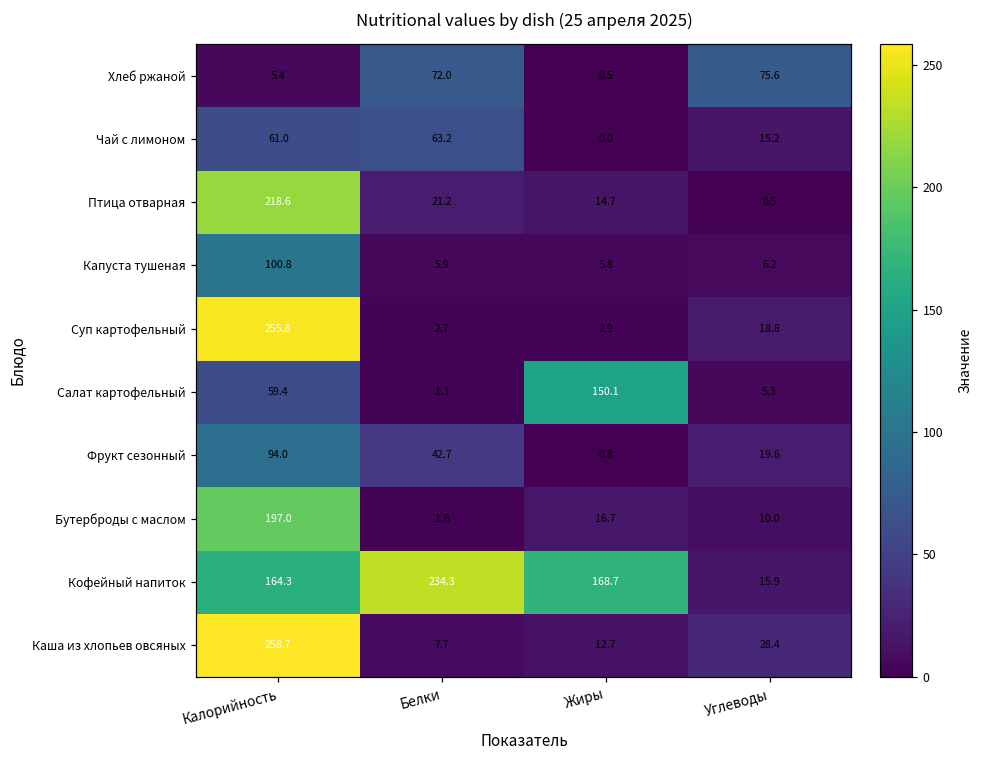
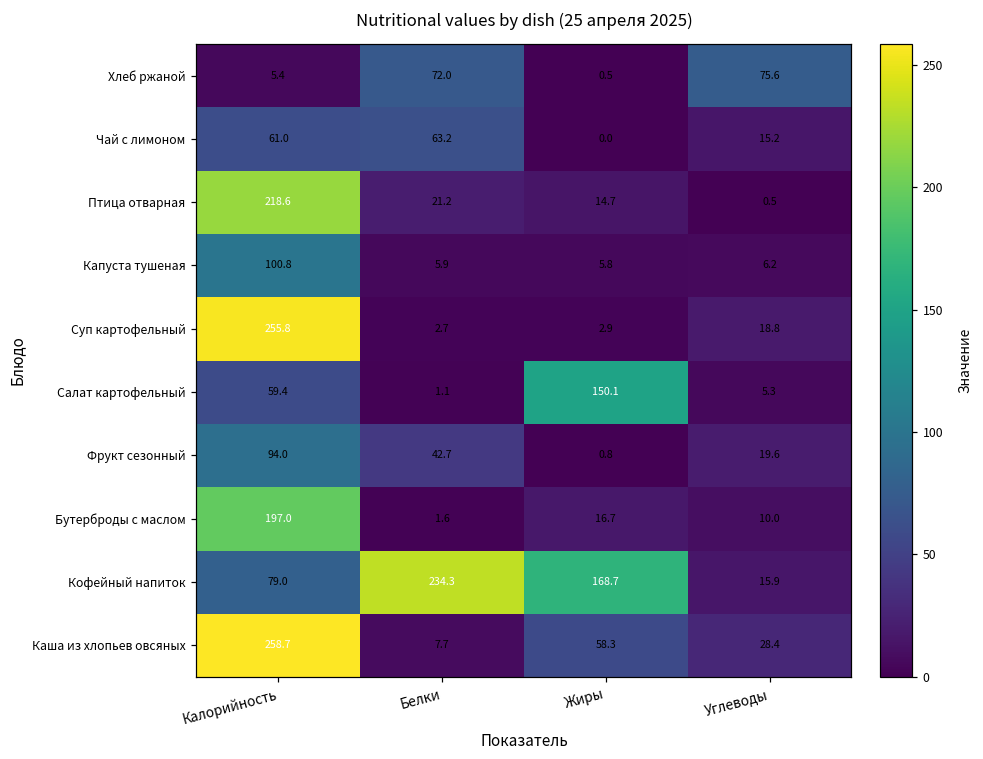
  {
    "Хлеб ржаной": {
      "Калорийность": 5.4,
      "Белки": 72.0,
      "Жиры": 0.5,
      "Углеводы": 75.6
    },
    "Чай с лимоном": {
      "Калорийность": 61.0,
      "Белки": 63.2,
      "Жиры": 0.0,
      "Углеводы": 15.2
    },
    "Птица отварная": {
      "Калорийность": 218.6,
      "Белки": 21.2,
      "Жиры": 14.7,
      "Углеводы": 0.5
    },
    "Капуста тушеная": {
      "Калорийность": 100.8,
      "Белки": 5.9,
      "Жиры": 5.8,
      "Углеводы": 6.2
    },
    "Суп картофельный": {
      "Калорийность": 255.8,
      "Белки": 2.7,
      "Жиры": 2.9,
      "Углеводы": 18.8
    },
    "Салат картофельный": {
      "Калорийность": 59.4,
      "Белки": 1.1,
      "Жиры": 150.1,
      "Углеводы": 5.3
    },
    "Фрукт сезонный": {
      "Калорийность": 94.0,
      "Белки": 42.7,
      "Жиры": 0.8,
      "Углеводы": 19.6
    },
    "Бутерброды с маслом": {
      "Калорийность": 197.0,
      "Белки": 1.6,
      "Жиры": 16.7,
      "Углеводы": 10.0
    },
    "Кофейный напиток": {
-     "Калорийность": 164.3,
+     "Калорийность": 79.0,
      "Белки": 234.3,
      "Жиры": 168.7,
      "Углеводы": 15.9
    },
    "Каша из хлопьев овсяных": {
      "Калорийность": 258.7,
      "Белки": 7.7,
-     "Жиры": 12.7,
+     "Жиры": 58.3,
      "Углеводы": 28.4
    }
  }
